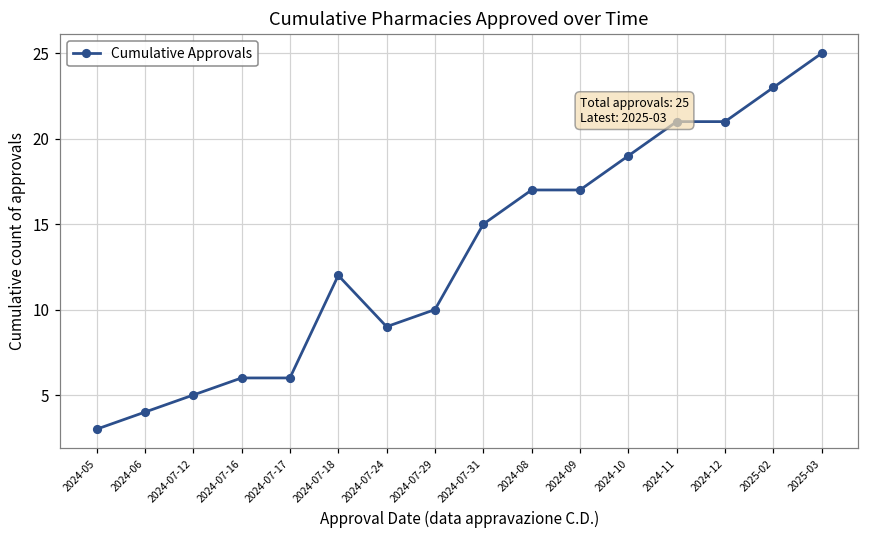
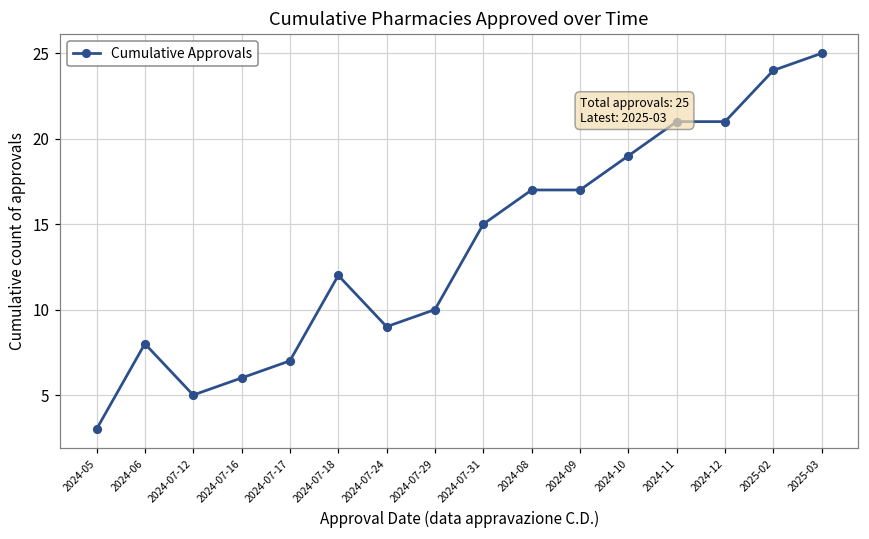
  {
    "2024-05": 3,
-   "2024-06": 4,
+   "2024-06": 8,
    "2024-07-12": 5,
    "2024-07-16": 6,
-   "2024-07-17": 6,
+   "2024-07-17": 7,
    "2024-07-18": 12,
    "2024-07-24": 9,
    "2024-07-29": 10,
    "2024-07-31": 15,
    "2024-08": 17,
    "2024-09": 17,
    "2024-10": 19,
    "2024-12": 21,
-   "2025-02": 23,
+   "2025-02": 24,
    "2025-03": 25
  }
